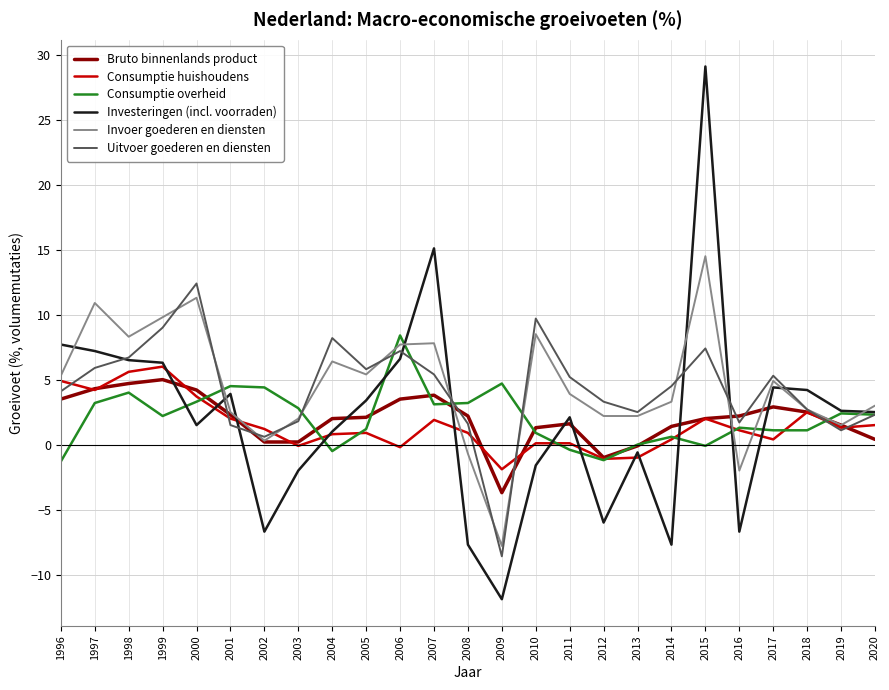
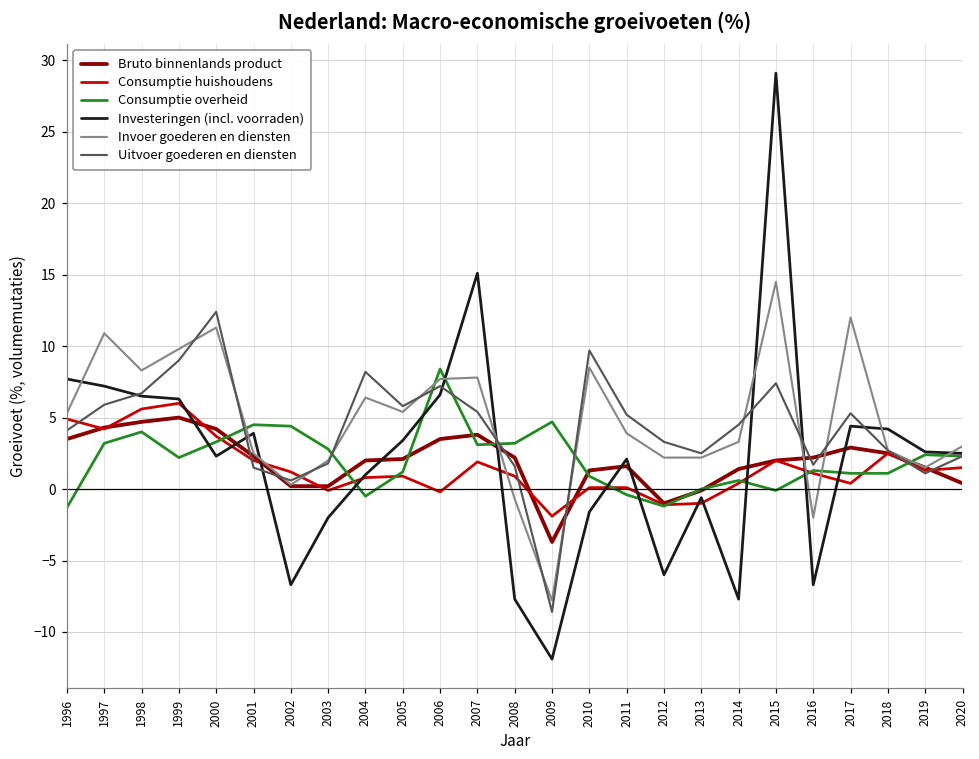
  {
    "Bruto binnenlands product": {
      "1996": 3.5,
      "1998": 4.7,
      "1999": 5.0,
      "2000": 4.2,
      "2001": 2.3,
      "2003": 0.2,
      "2004": 2.0,
      "2005": 2.1,
      "2006": 3.5,
      "2007": 3.8,
      "2008": 2.2,
      "2009": -3.7,
      "2010": 1.3,
      "2011": 1.6,
      "2014": 1.4,
      "2016": 2.2,
      "2017": 2.9,
      "2020": 0.4
    },
    "Consumptie huishoudens": {
      "1996": 4.9,
      "1998": 5.6,
      "1999": 6.0,
      "2000": 3.7,
      "2001": 2.0,
      "2002": 1.2,
      "2003": -0.1,
      "2004": 0.8,
      "2005": 0.9,
      "2006": -0.2,
      "2007": 1.9,
      "2008": 0.9,
      "2009": -1.9,
      "2010": 0.1,
      "2011": 0.1,
      "2013": -1.0,
      "2014": 0.4,
      "2016": 1.1,
      "2017": 0.4,
      "2019": 1.3,
      "2020": 1.5
    },
    "Consumptie overheid": {
      "1996": -1.3,
      "1997": 3.2,
      "1998": 4.0,
      "1999": 2.2,
      "2000": 3.3,
      "2001": 4.5,
      "2002": 4.4,
      "2003": 2.8,
      "2004": -0.5,
      "2005": 1.2,
      "2006": 8.4,
      "2007": 3.1,
      "2008": 3.2,
      "2009": 4.7,
      "2010": 0.9,
      "2011": -0.4,
      "2014": 0.6,
      "2015": -0.1,
      "2016": 1.3,
      "2017": 1.1,
      "2018": 1.1,
      "2019": 2.4
    },
    "Investeringen (incl. voorraden)": {
      "1996": 7.7,
      "1997": 7.2,
      "1998": 6.5,
      "1999": 6.3,
-     "2000": 1.5,
+     "2000": 2.3,
      "2001": 3.9,
      "2002": -6.7,
      "2003": -2.0,
      "2004": 1.0,
      "2005": 3.4,
      "2006": 6.6,
      "2007": 15.1,
      "2008": -7.7,
      "2009": -11.9,
      "2010": -1.6,
      "2011": 2.1,
      "2012": -6.0,
      "2013": -0.6,
      "2014": -7.7,
      "2015": 29.1,
      "2016": -6.7,
      "2017": 4.4,
      "2018": 4.2,
      "2019": 2.6,
      "2020": 2.5
    },
    "Invoer goederen en diensten": {
      "1996": 5.3,
      "1997": 10.9,
      "1998": 8.3,
      "1999": 9.8,
      "2000": 11.3,
      "2001": 2.5,
      "2003": 2.0,
      "2004": 6.4,
      "2005": 5.4,
      "2006": 7.7,
      "2007": 7.8,
      "2008": -0.7,
      "2009": -7.8,
      "2010": 8.5,
      "2011": 3.9,
      "2012": 2.2,
      "2013": 2.2,
      "2014": 3.3,
      "2015": 14.5,
      "2016": -2.0,
-     "2017": 4.9,
+     "2017": 12.0,
      "2020": 3.0
    },
    "Uitvoer goederen en diensten": {
      "1996": 4.1,
      "1997": 5.9,
      "1998": 6.7,
      "1999": 9.0,
      "2000": 12.4,
      "2001": 1.5,
      "2002": 0.6,
      "2003": 1.8,
      "2004": 8.2,
      "2005": 5.8,
      "2006": 7.2,
      "2007": 5.4,
      "2008": 1.6,
      "2009": -8.6,
      "2010": 9.7,
      "2011": 5.2,
      "2012": 3.3,
      "2013": 2.5,
      "2014": 4.5,
      "2015": 7.4,
      "2016": 1.7,
      "2017": 5.3,
      "2019": 1.1
    }
  }
